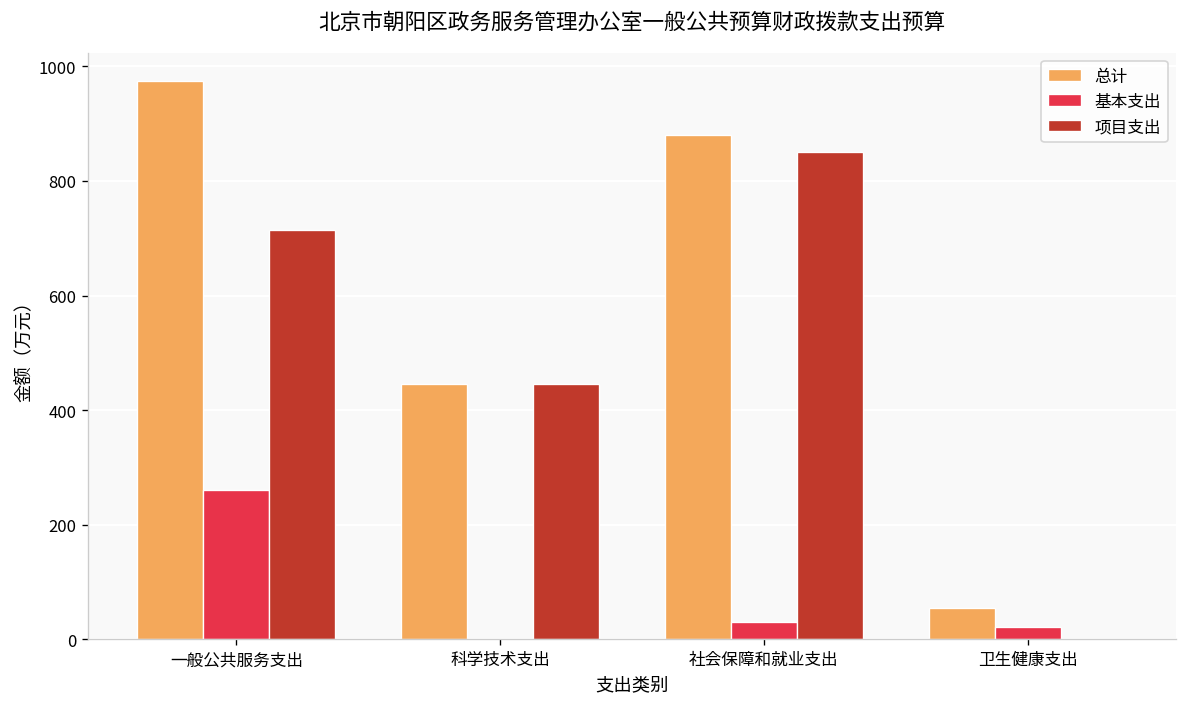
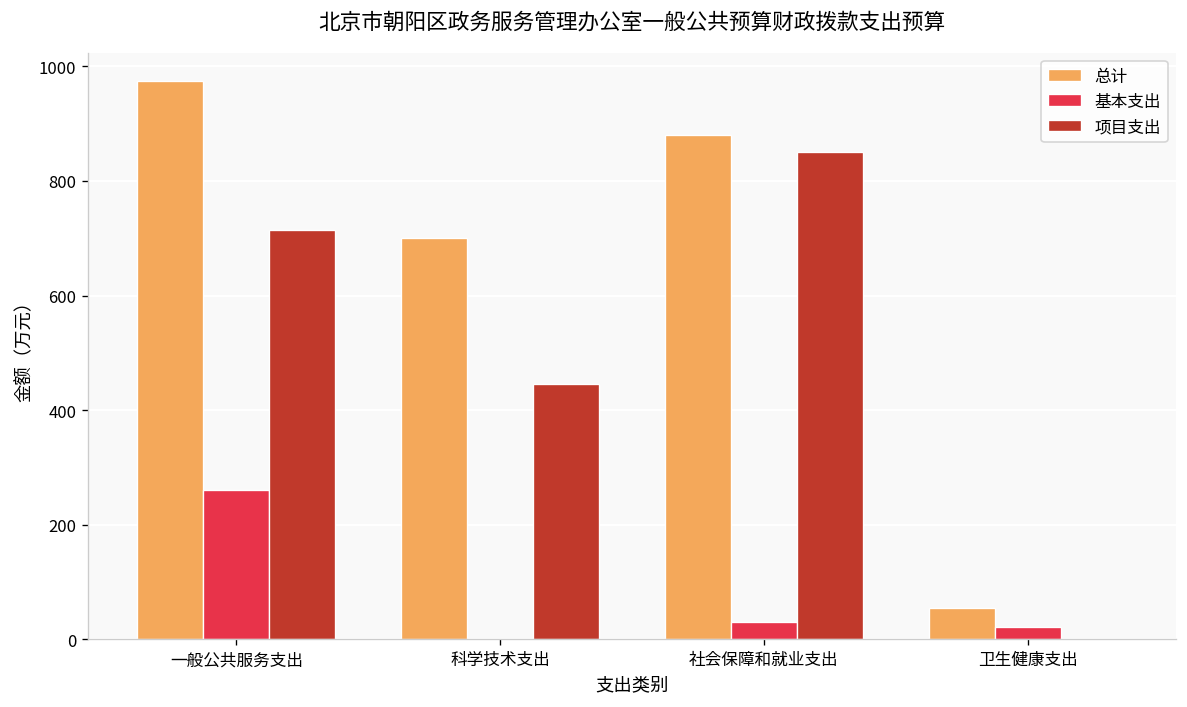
  {
    "总计": {
      "一般公共服务支出": 970,
-     "科学技术支出": 450,
+     "科学技术支出": 700,
      "社会保障和就业支出": 880,
      "卫生健康支出": 50
    }
  }
